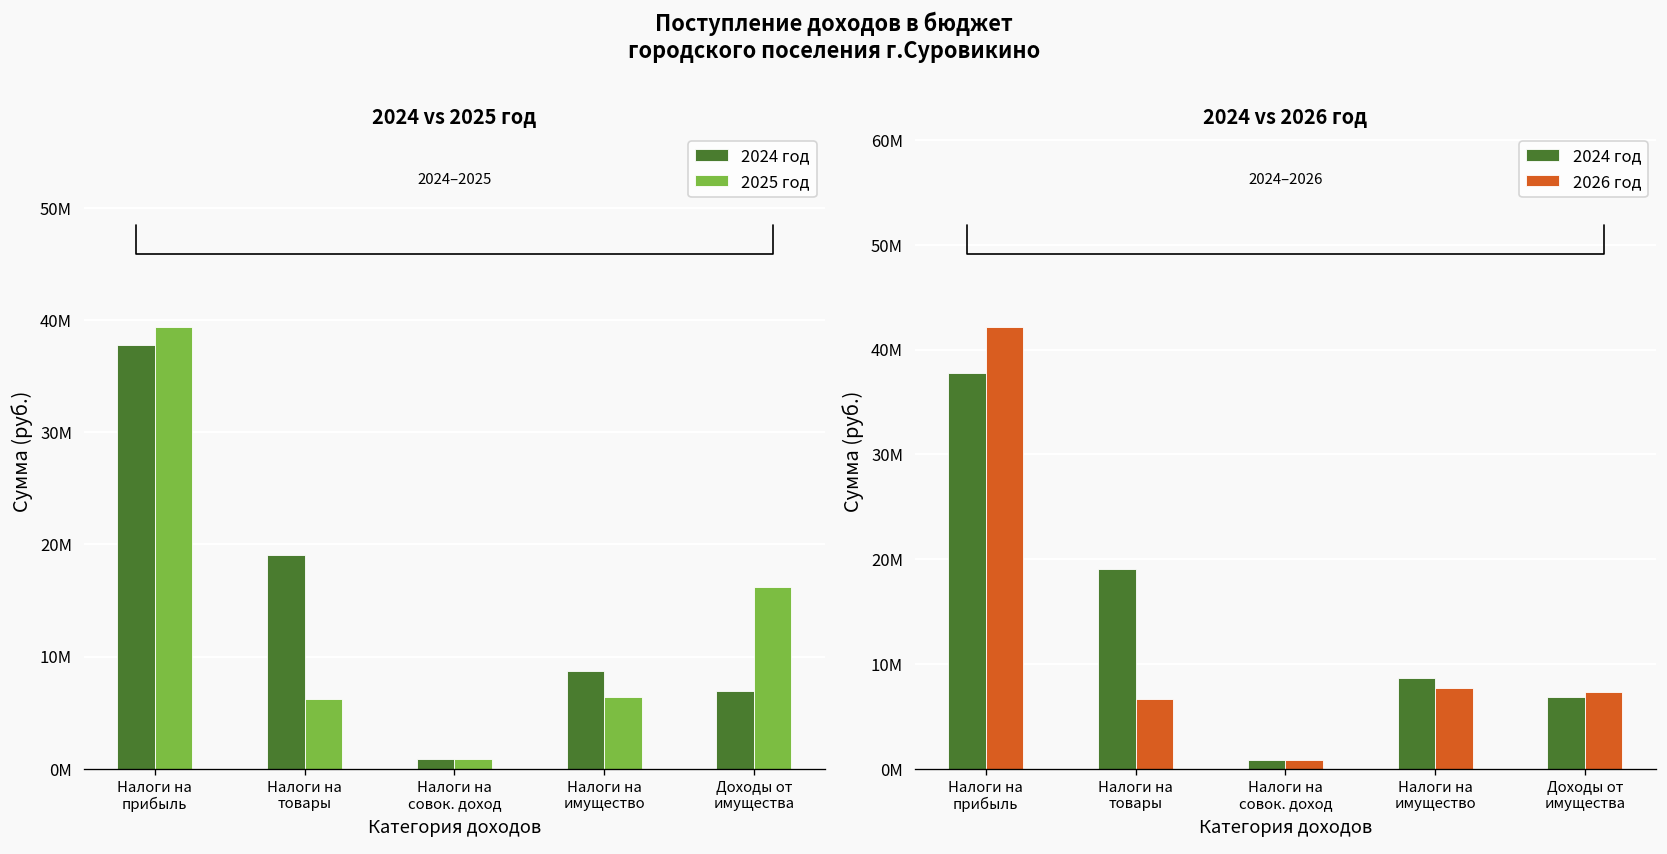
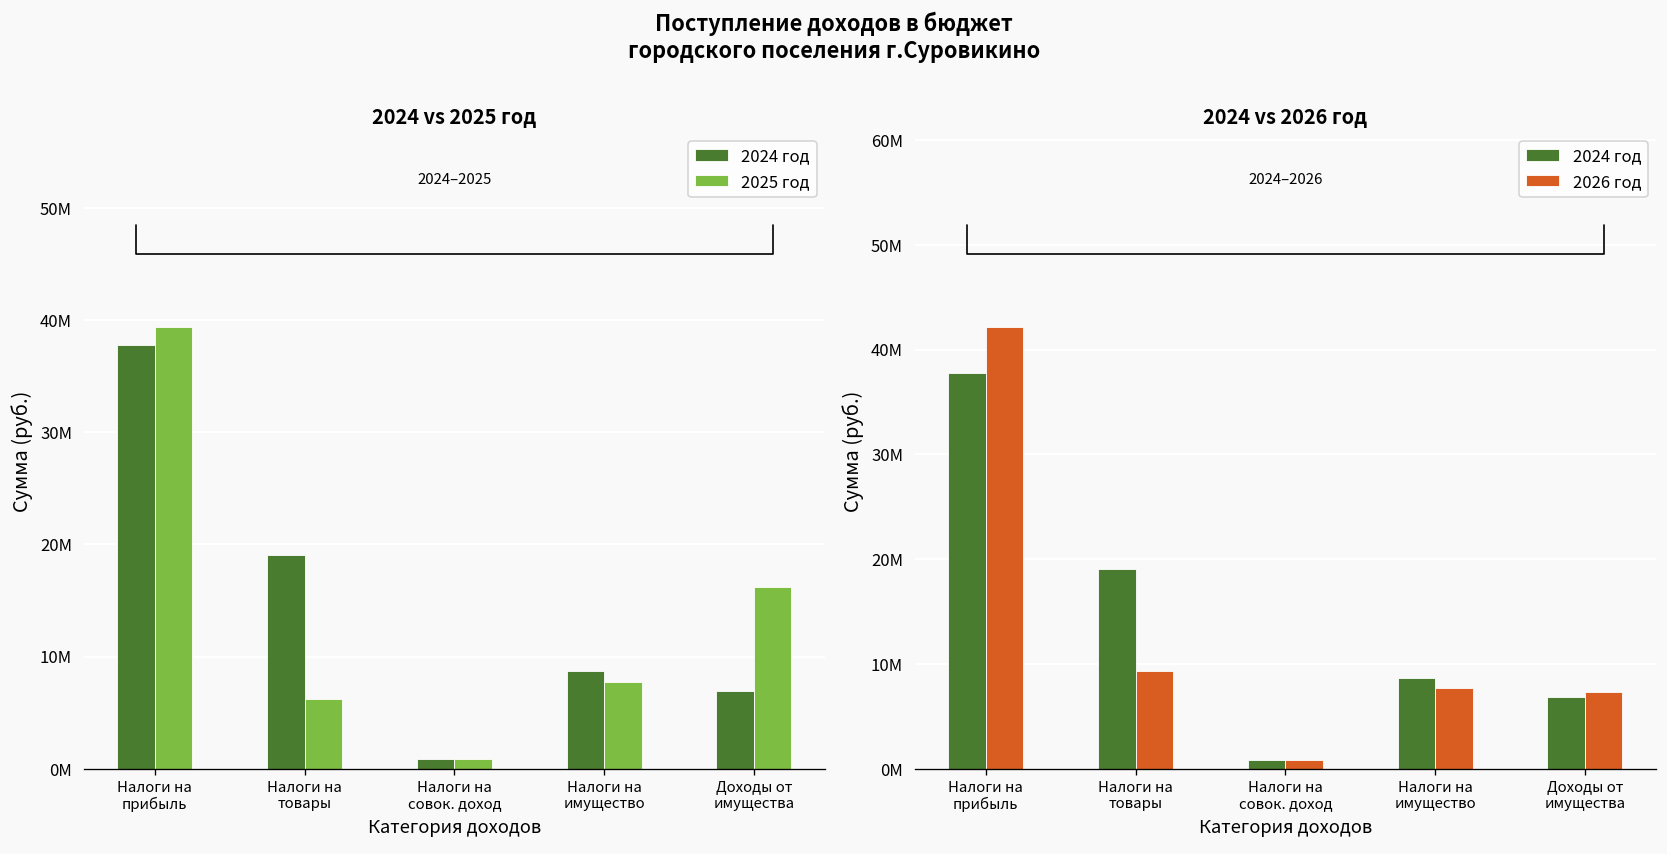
  {
    "2024 vs 2025 год": {
      "2024 год": {
        "Налоги на прибыль": 38000000,
        "Налоги на товары": 19000000,
        "Налоги на совок. доход": 1000000,
        "Налоги на имущество": 9000000,
        "Доходы от имущества": 7000000
      },
      "2025 год": {
        "Налоги на прибыль": 39000000,
        "Налоги на товары": 6000000,
        "Налоги на совок. доход": 1000000,
-       "Налоги на имущество": 6000000,
+       "Налоги на имущество": 8000000,
        "Доходы от имущества": 16000000
      }
    },
    "2024 vs 2026 год": {
      "2024 год": {
        "Налоги на прибыль": 38000000,
        "Налоги на товары": 19000000,
        "Налоги на совок. доход": 1000000,
        "Налоги на имущество": 9000000,
        "Доходы от имущества": 7000000
      },
      "2026 год": {
        "Налоги на прибыль": 42000000,
-       "Налоги на товары": 7000000,
+       "Налоги на товары": 9000000,
        "Налоги на совок. доход": 1000000,
        "Налоги на имущество": 8000000,
        "Доходы от имущества": 7000000
      }
    }
  }
